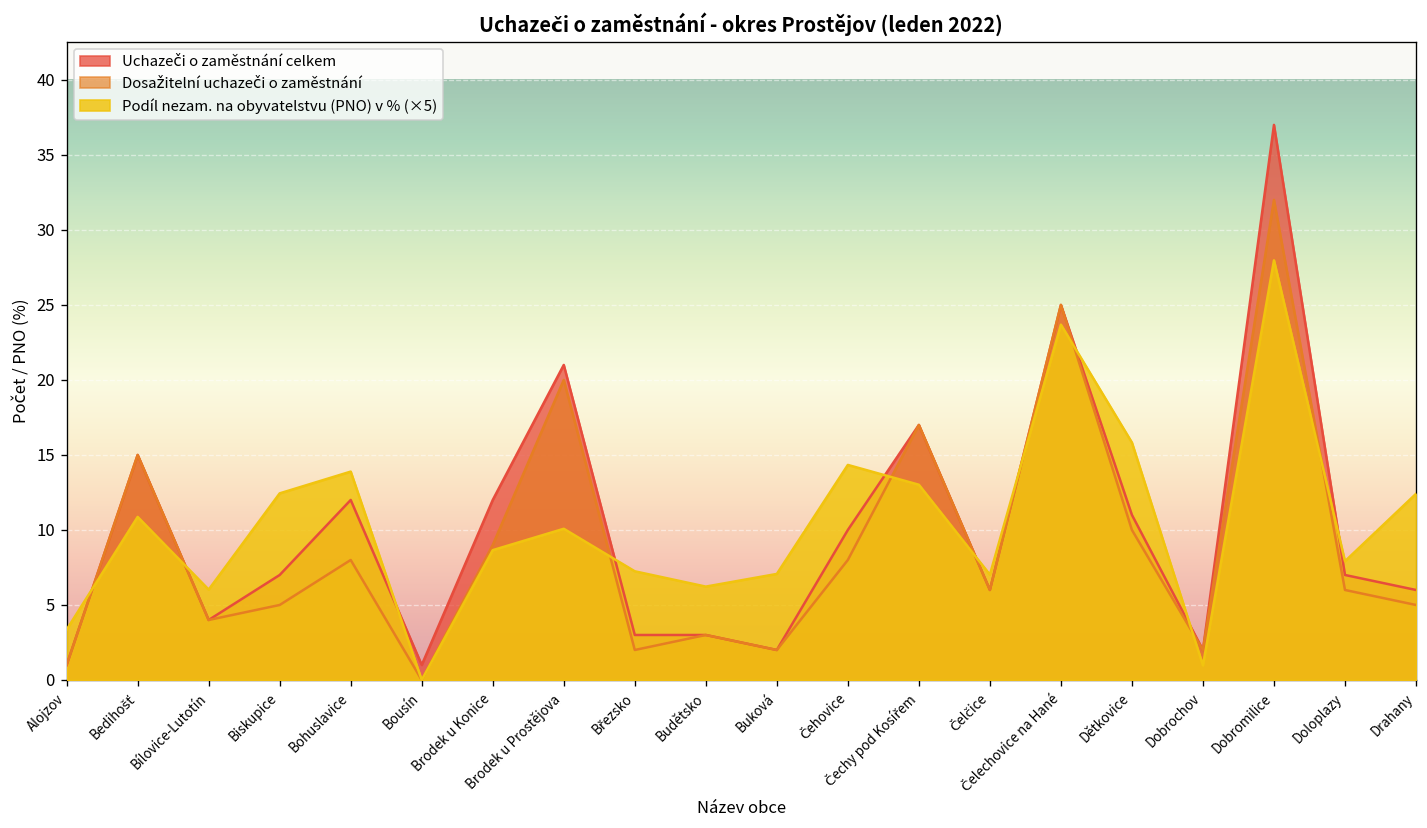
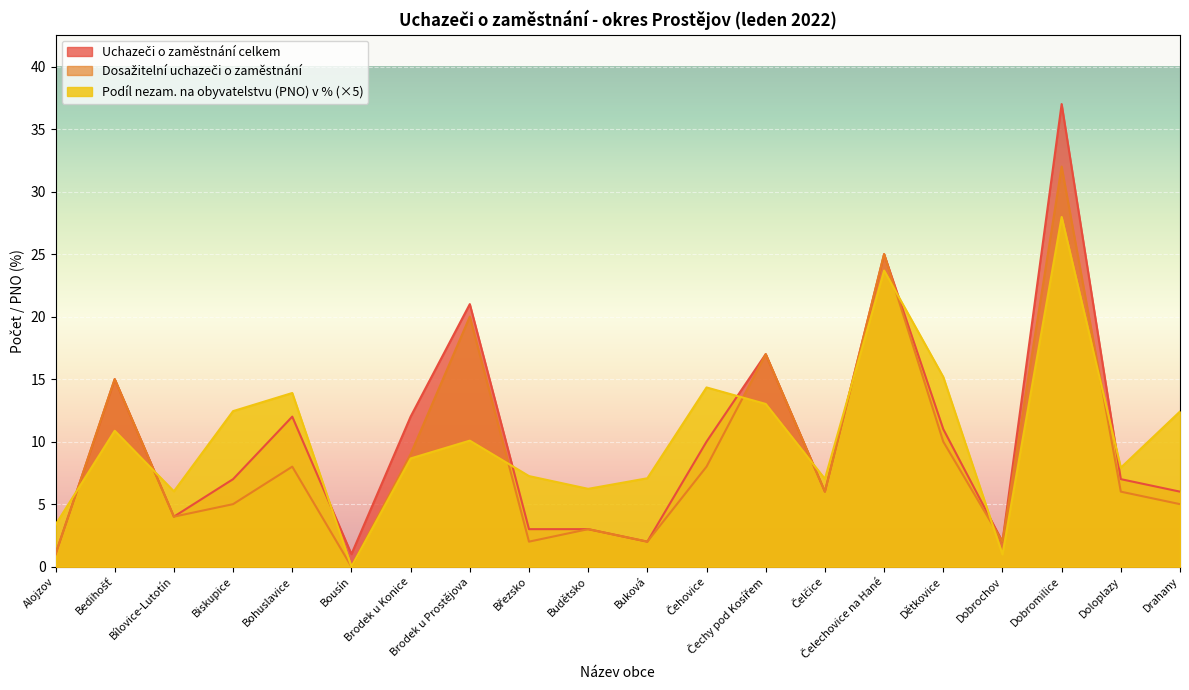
  {
    "Podíl nezam. na obyvatelstvu (PNO) v % (×5)": {
      "Alojzov": 3.4,
      "Bedihošť": 10.9,
      "Bílovice-Lutotín": 6.0,
      "Biskupice": 12.4,
      "Bohuslavice": 13.9,
      "Brodek u Konice": 8.7,
      "Brodek u Prostějova": 10.1,
      "Březsko": 7.2,
      "Budětsko": 6.2,
      "Buková": 7.1,
      "Čehovice": 14.3,
      "Čechy pod Kosířem": 13.0,
      "Čelčice": 7.0,
      "Čelechovice na Hané": 23.7,
-     "Dětkovice": 15.8,
+     "Dětkovice": 15.2,
      "Dobrochov": 1.0,
      "Dobromilice": 28.0,
      "Doloplazy": 7.9,
      "Drahany": 12.4
    }
  }
